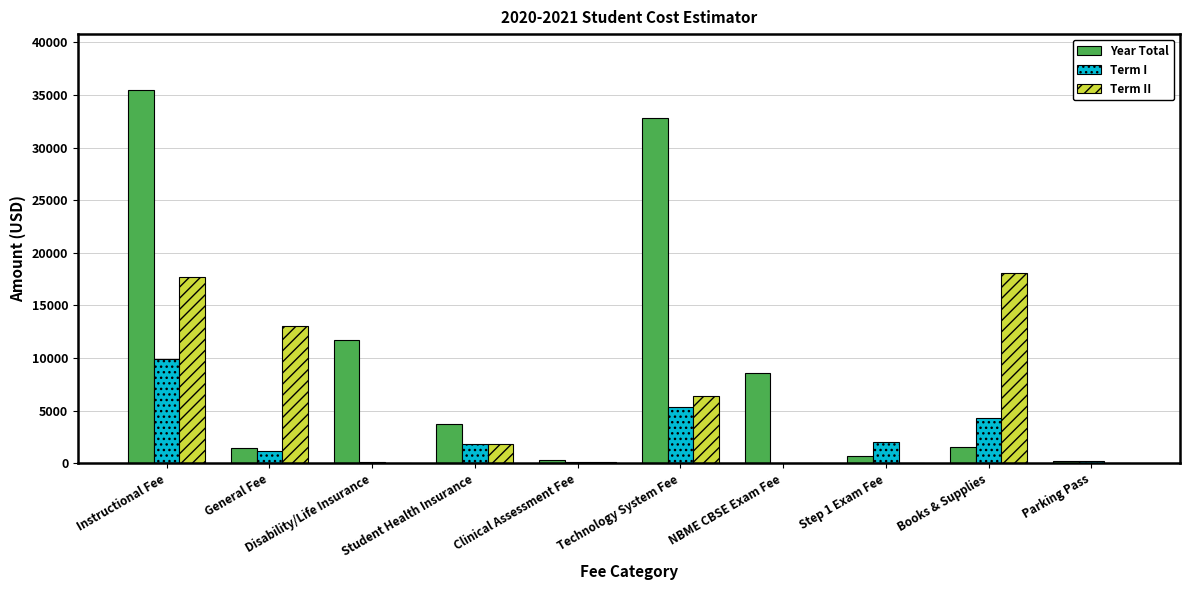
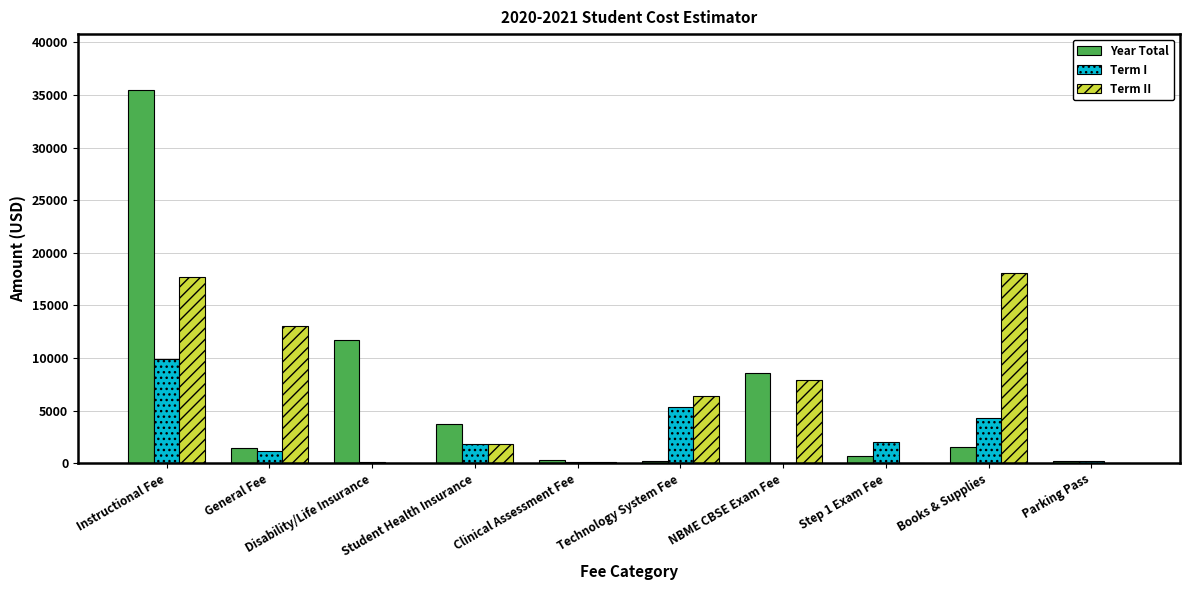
  {
    "Year Total": {
      "Instructional Fee": 35500,
      "General Fee": 1500,
      "Disability/Life Insurance": 11800,
      "Student Health Insurance": 3700,
      "Clinical Assessment Fee": 300,
-     "Technology System Fee": 32800,
+     "Technology System Fee": 200,
      "NBME CBSE Exam Fee": 8500,
      "Step 1 Exam Fee": 600,
      "Books & Supplies": 1500
    },
    "Term I": {
      "Instructional Fee": 9900,
      "General Fee": 1100,
      "Student Health Insurance": 1800,
      "Technology System Fee": 5300,
      "Step 1 Exam Fee": 2000,
      "Books & Supplies": 4300
    },
    "Term II": {
      "Instructional Fee": 17700,
      "General Fee": 13100,
      "Disability/Life Insurance": 0,
      "Student Health Insurance": 1800,
      "Technology System Fee": 6400,
-     "NBME CBSE Exam Fee": 100,
+     "NBME CBSE Exam Fee": 7900,
      "Step 1 Exam Fee": 0,
      "Books & Supplies": 18100,
      "Parking Pass": 0
    }
  }
